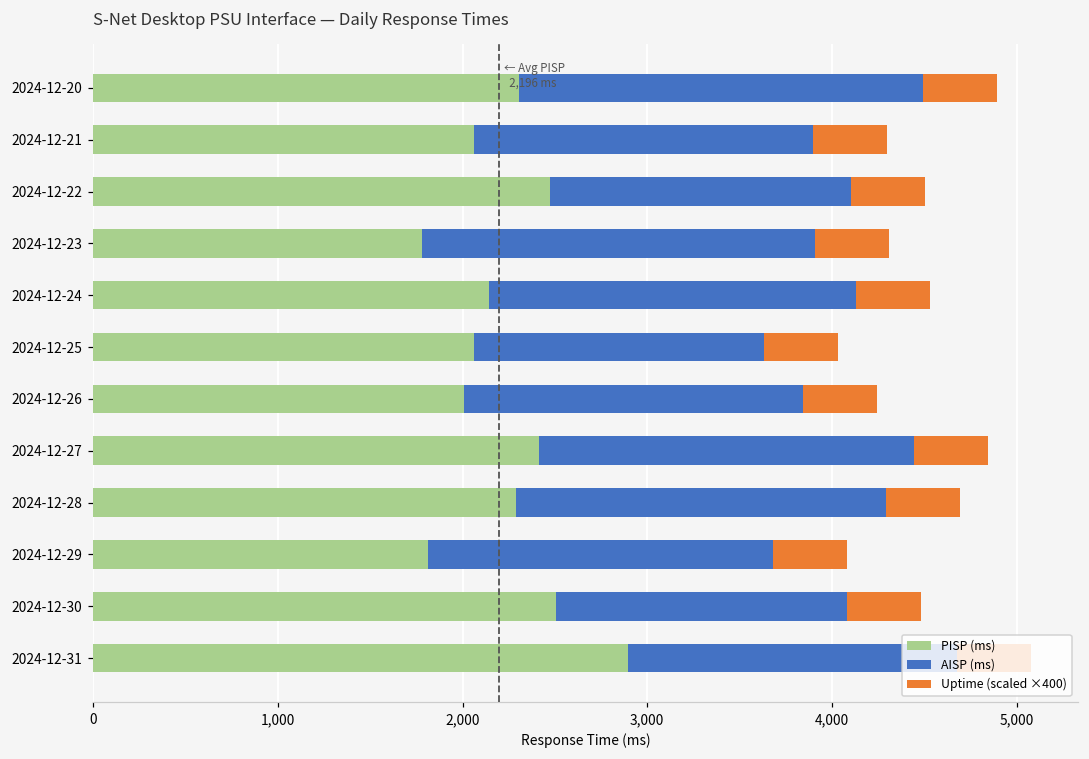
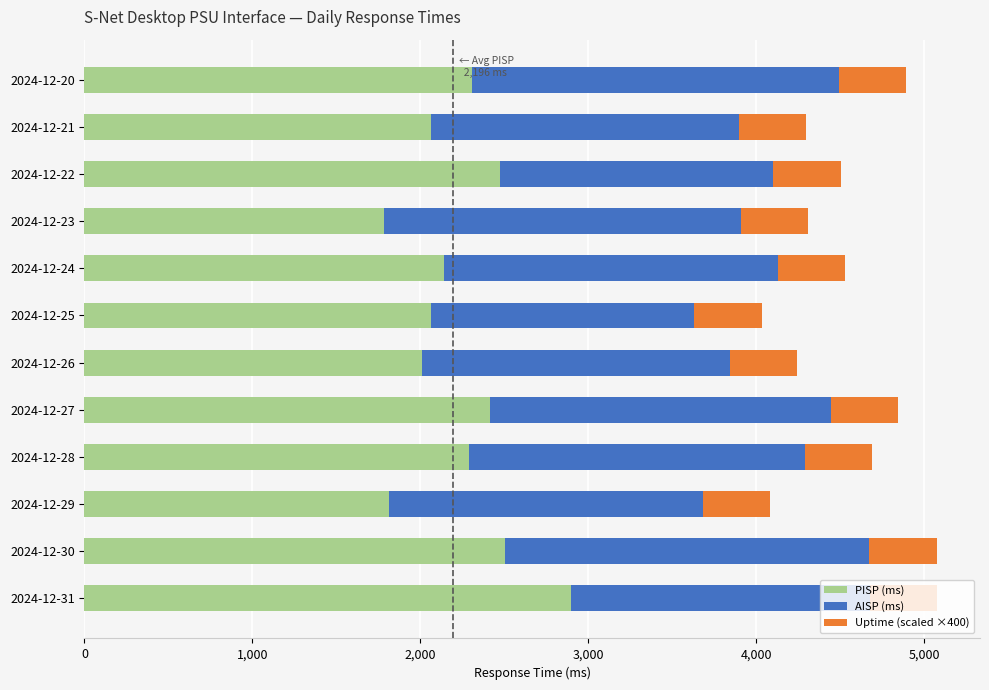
  {
    "PISP (ms)": {
      "2024-12-20": "2,310",
      "2024-12-21": "2,060",
      "2024-12-22": "2,480",
      "2024-12-23": "1,780",
      "2024-12-24": "2,140",
      "2024-12-25": "2,060",
      "2024-12-26": "2,010",
      "2024-12-27": "2,420",
      "2024-12-28": "2,290",
      "2024-12-29": "1,810",
      "2024-12-30": "2,510",
      "2024-12-31": "2,890"
    },
    "AISP (ms)": {
      "2024-12-21": "1,830",
      "2024-12-22": "1,630",
      "2024-12-23": "2,130",
      "2024-12-24": "1,990",
      "2024-12-25": "1,570",
      "2024-12-26": "1,830",
      "2024-12-27": "2,030",
      "2024-12-28": "2,000",
      "2024-12-29": "1,870",
-     "2024-12-30": "1,580"
+     "2024-12-30": "2,170"
    },
    "Uptime (scaled ×400)": {
      "2024-12-20": "400",
      "2024-12-21": "400",
      "2024-12-22": "400",
      "2024-12-23": "400",
      "2024-12-24": "400",
      "2024-12-25": "400",
      "2024-12-26": "400",
      "2024-12-27": "400",
      "2024-12-28": "400",
      "2024-12-29": "400",
      "2024-12-30": "400"
    }
  }
